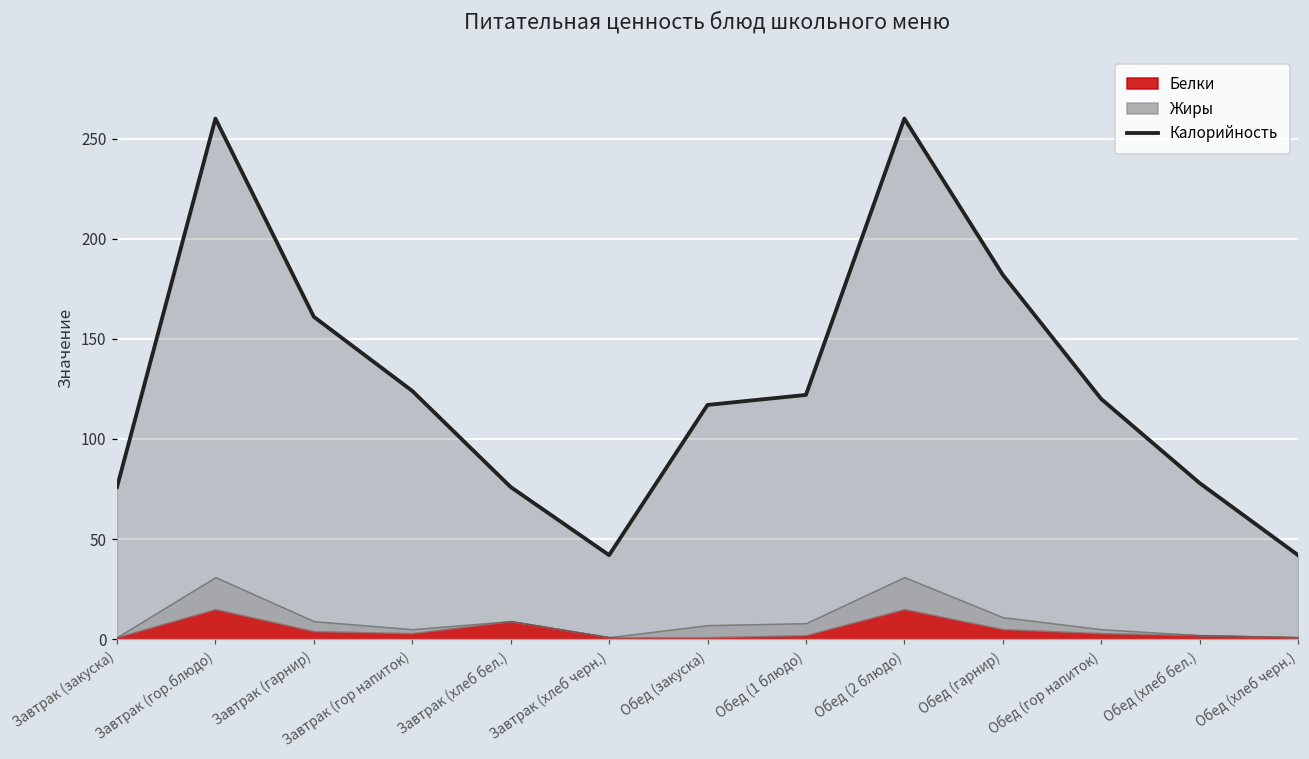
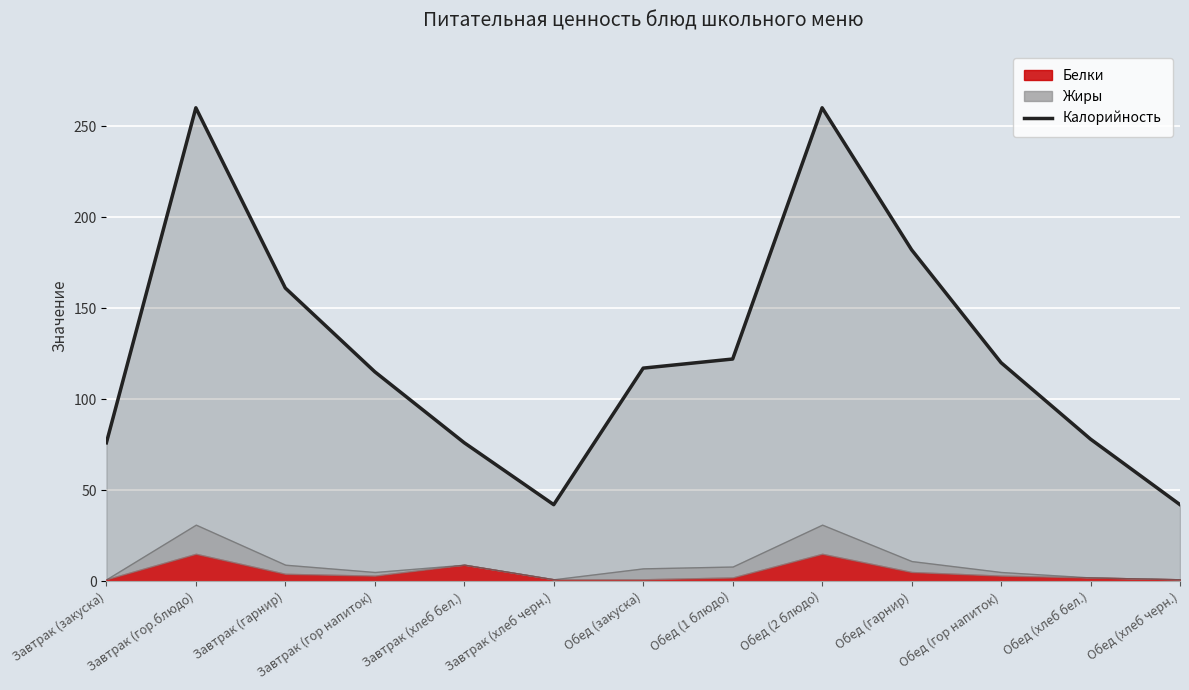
  {
    "Калорийность": {
      "Завтрак (закуска)": 76,
      "Завтрак (гор.блюдо)": 260,
      "Завтрак (гарнир)": 161,
-     "Завтрак (гор напиток)": 124,
+     "Завтрак (гор напиток)": 115,
      "Завтрак (хлеб бел.)": 76,
      "Завтрак (хлеб черн.)": 42,
      "Обед (закуска)": 117,
      "Обед (1 блюдо)": 122,
      "Обед (2 блюдо)": 260,
      "Обед (гарнир)": 182,
      "Обед (гор напиток)": 120,
      "Обед (хлеб бел.)": 78,
      "Обед (хлеб черн.)": 42
    },
    "Белки": {
      "Завтрак (гор.блюдо)": 15,
      "Завтрак (гарнир)": 4,
      "Завтрак (гор напиток)": 3,
      "Обед (1 блюдо)": 2,
      "Обед (2 блюдо)": 15,
      "Обед (гарнир)": 5,
      "Обед (гор напиток)": 3
    },
    "Жиры": {
      "Завтрак (гор.блюдо)": 16,
      "Завтрак (гарнир)": 5,
      "Завтрак (гор напиток)": 2,
      "Обед (закуска)": 6,
      "Обед (1 блюдо)": 6,
      "Обед (2 блюдо)": 16,
      "Обед (гарнир)": 6,
      "Обед (гор напиток)": 2
    }
  }
